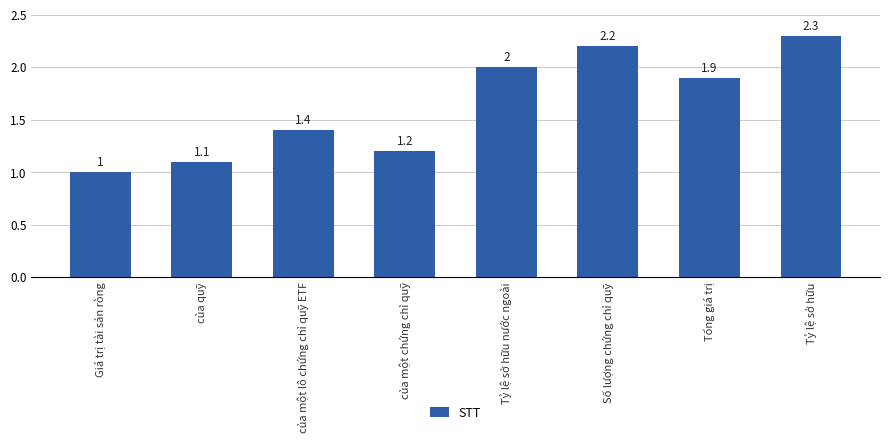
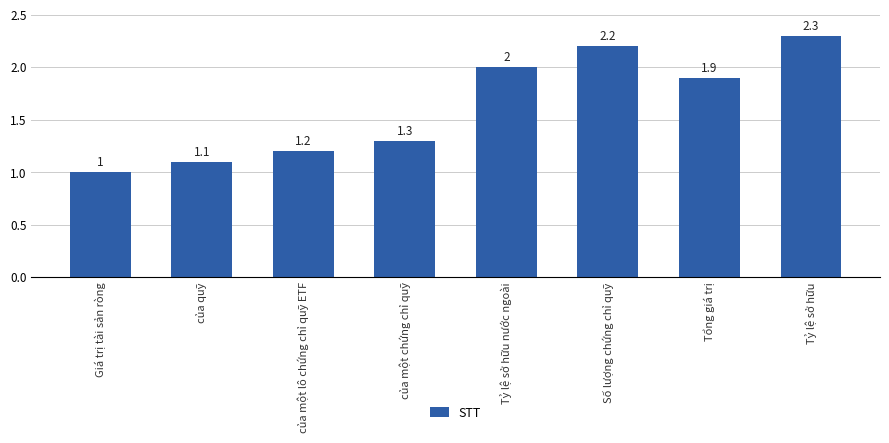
  {
    "Giá trị tài sản ròng": 1,
    "của quỹ": 1.1,
-   "của một lô chứng chỉ quỹ ETF": 1.4,
-   "của một chứng chỉ quỹ": 1.2,
+   "của một lô chứng chỉ quỹ ETF": 1.2,
+   "của một chứng chỉ quỹ": 1.3,
    "Tỷ lệ sở hữu nước ngoài": 2,
    "Số lượng chứng chỉ quỹ": 2.2,
    "Tổng giá trị": 1.9,
    "Tỷ lệ sở hữu": 2.3
  }
